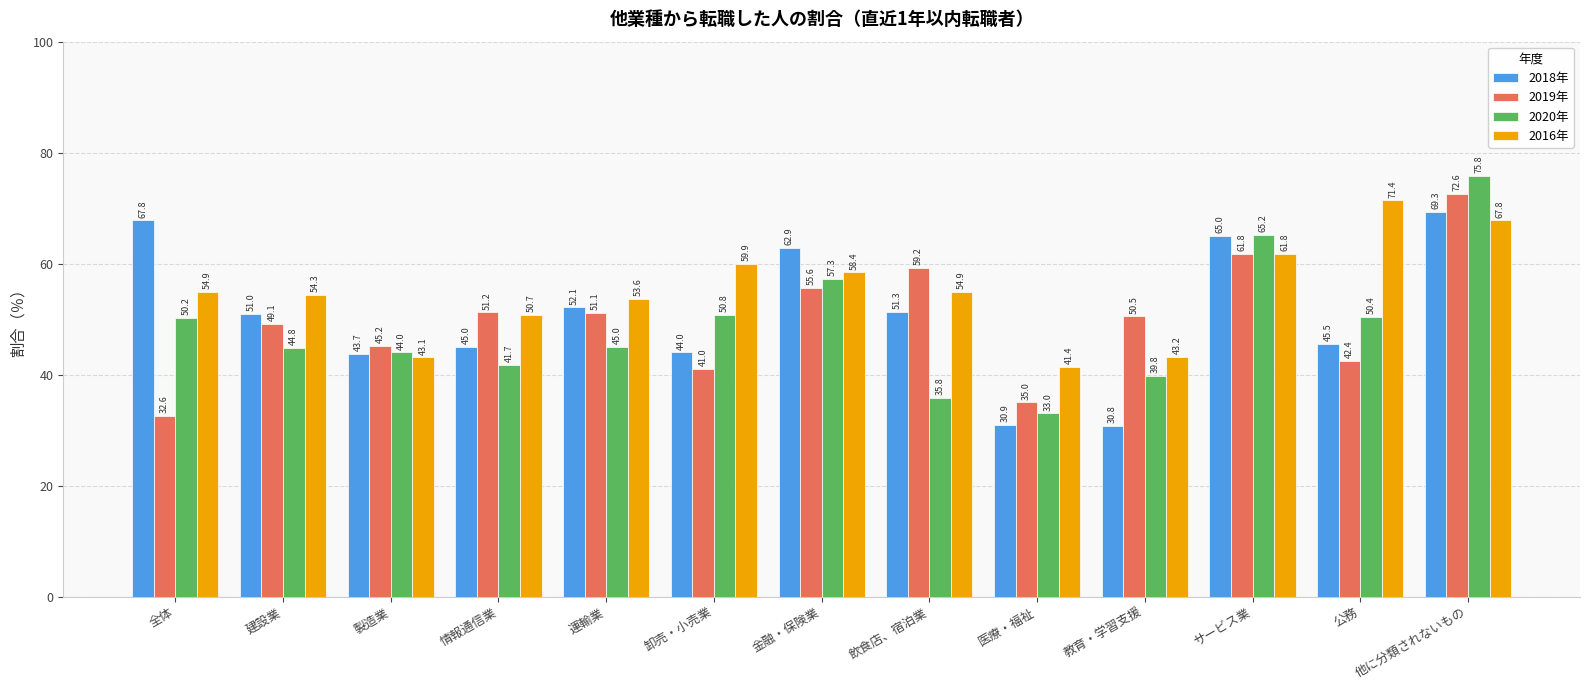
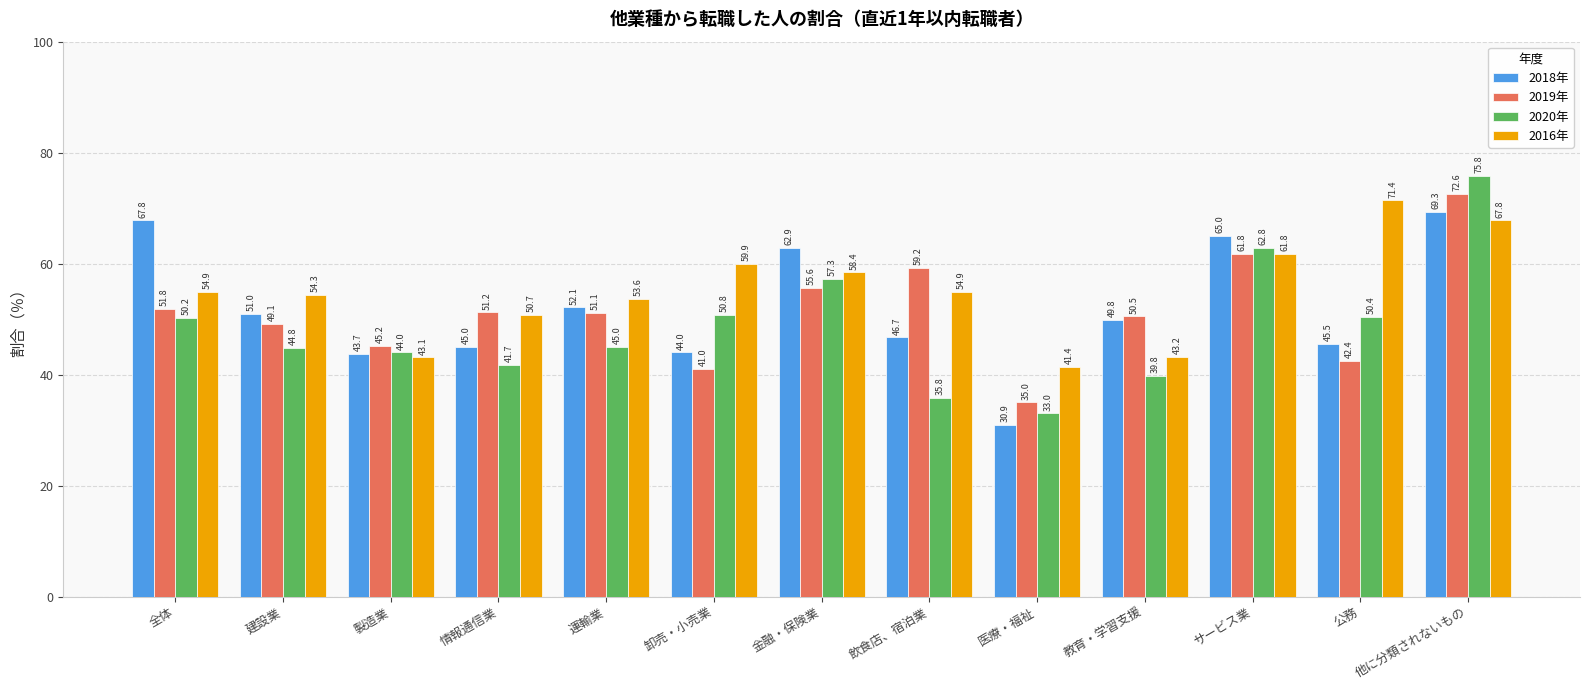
  {
    "2018年": {
      "全体": 67.8,
      "建設業": 51.0,
      "製造業": 43.7,
      "情報通信業": 45.0,
      "運輸業": 52.1,
      "卸売・小売業": 44.0,
      "金融・保険業": 62.9,
-     "飲食店、宿泊業": 51.3,
+     "飲食店、宿泊業": 46.7,
      "医療・福祉": 30.9,
-     "教育・学習支援": 30.8,
+     "教育・学習支援": 49.8,
      "サービス業": 65.0,
      "公務": 45.5,
      "他に分類されないもの": 69.3
    },
    "2019年": {
-     "全体": 32.6,
+     "全体": 51.8,
      "建設業": 49.1,
      "製造業": 45.2,
      "情報通信業": 51.2,
      "運輸業": 51.1,
      "卸売・小売業": 41.0,
      "金融・保険業": 55.6,
      "飲食店、宿泊業": 59.2,
      "医療・福祉": 35.0,
      "教育・学習支援": 50.5,
      "サービス業": 61.8,
      "公務": 42.4,
      "他に分類されないもの": 72.6
    },
    "2020年": {
      "全体": 50.2,
      "建設業": 44.8,
      "製造業": 44.0,
      "情報通信業": 41.7,
      "運輸業": 45.0,
      "卸売・小売業": 50.8,
      "金融・保険業": 57.3,
      "飲食店、宿泊業": 35.8,
      "医療・福祉": 33.0,
      "教育・学習支援": 39.8,
-     "サービス業": 65.2,
+     "サービス業": 62.8,
      "公務": 50.4,
      "他に分類されないもの": 75.8
    },
    "2016年": {
      "全体": 54.9,
      "建設業": 54.3,
      "製造業": 43.1,
      "情報通信業": 50.7,
      "運輸業": 53.6,
      "卸売・小売業": 59.9,
      "金融・保険業": 58.4,
      "飲食店、宿泊業": 54.9,
      "医療・福祉": 41.4,
      "教育・学習支援": 43.2,
      "サービス業": 61.8,
      "公務": 71.4,
      "他に分類されないもの": 67.8
    }
  }
